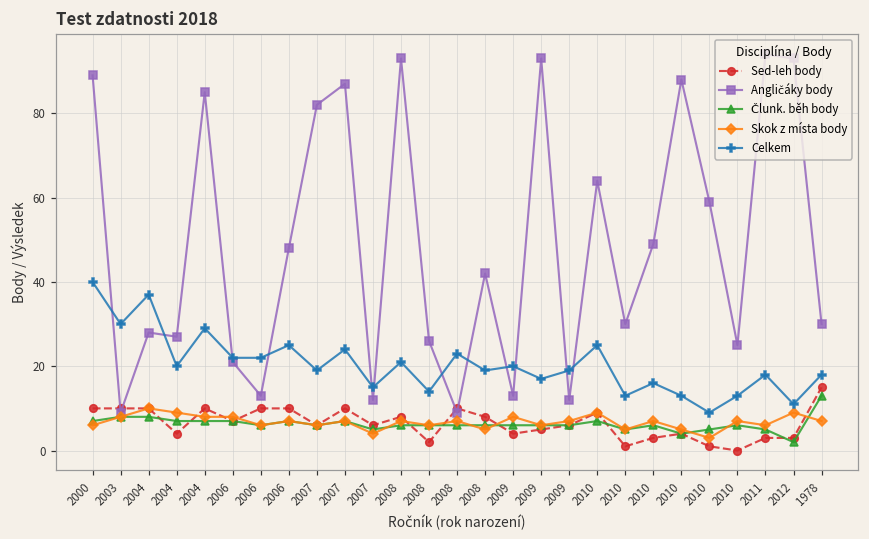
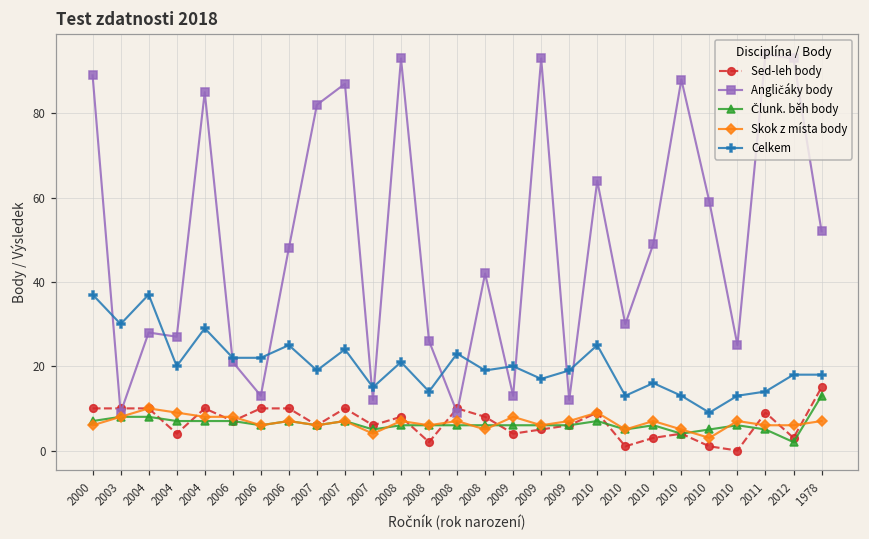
  {
    "Sed-leh body": {
      "2000": 10,
      "2003": 10,
-     "2011": 3,
+     "2011": 9,
      "2012": 3,
      "1978": 15
    },
    "Angličáky body": {
      "2000": 89,
      "2003": 9,
-     "1978": 30
+     "1978": 52
    },
    "Člunk. běh body": {
      "2000": 7,
      "2011": 5,
      "2012": 2,
      "1978": 13
    },
    "Skok z místa body": {
      "2000": 6,
      "2011": 6,
-     "2012": 9,
+     "2012": 6,
      "1978": 7
    },
    "Celkem": {
-     "2000": 40,
+     "2000": 37,
      "2003": 30,
-     "2011": 18,
-     "2012": 11,
+     "2011": 14,
+     "2012": 18,
      "1978": 18
    }
  }
